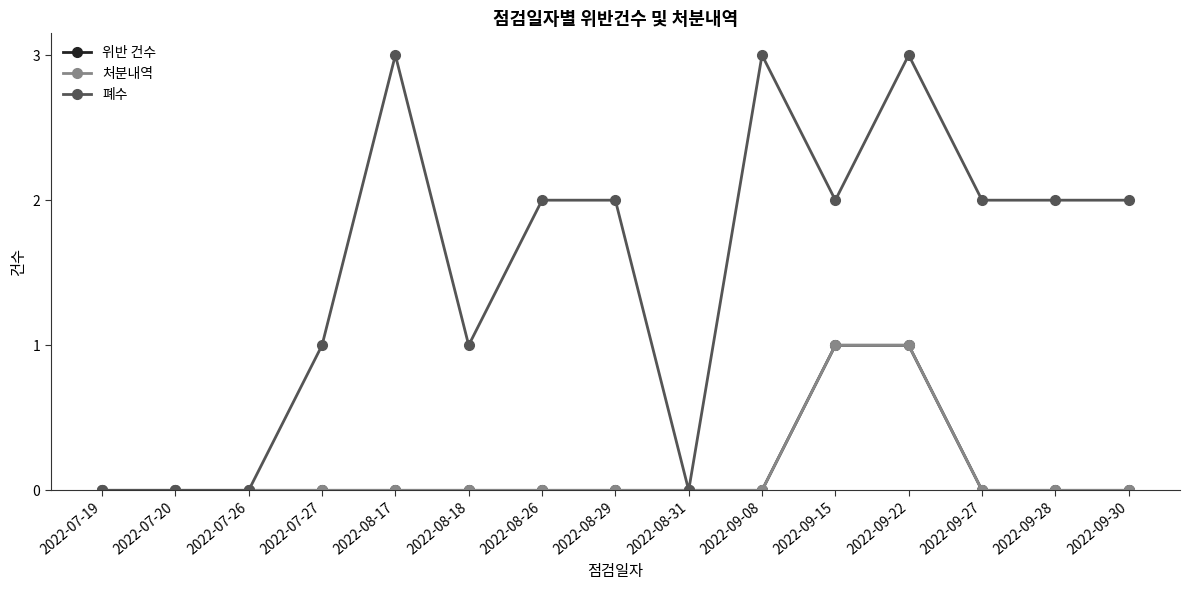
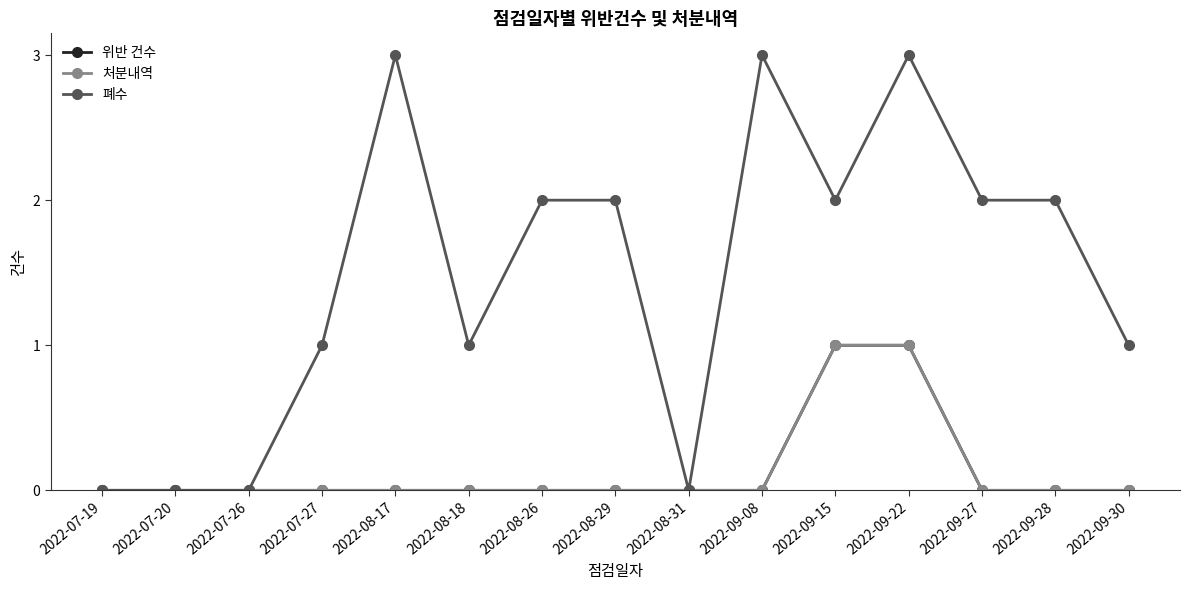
  {
    "처분내역": {
      "2022-07-27": 0,
      "2022-08-17": 0,
      "2022-08-18": 0,
      "2022-08-26": 0,
      "2022-08-29": 0,
      "2022-09-08": 0,
      "2022-09-15": 1,
      "2022-09-22": 1,
      "2022-09-27": 0,
      "2022-09-28": 0,
      "2022-09-30": 0
    },
    "폐수": {
      "2022-07-27": 1,
      "2022-08-17": 3,
      "2022-08-18": 1,
      "2022-08-26": 2,
      "2022-08-29": 2,
      "2022-09-08": 3,
      "2022-09-15": 2,
      "2022-09-22": 3,
      "2022-09-27": 2,
      "2022-09-28": 2,
-     "2022-09-30": 2
+     "2022-09-30": 1
    }
  }
